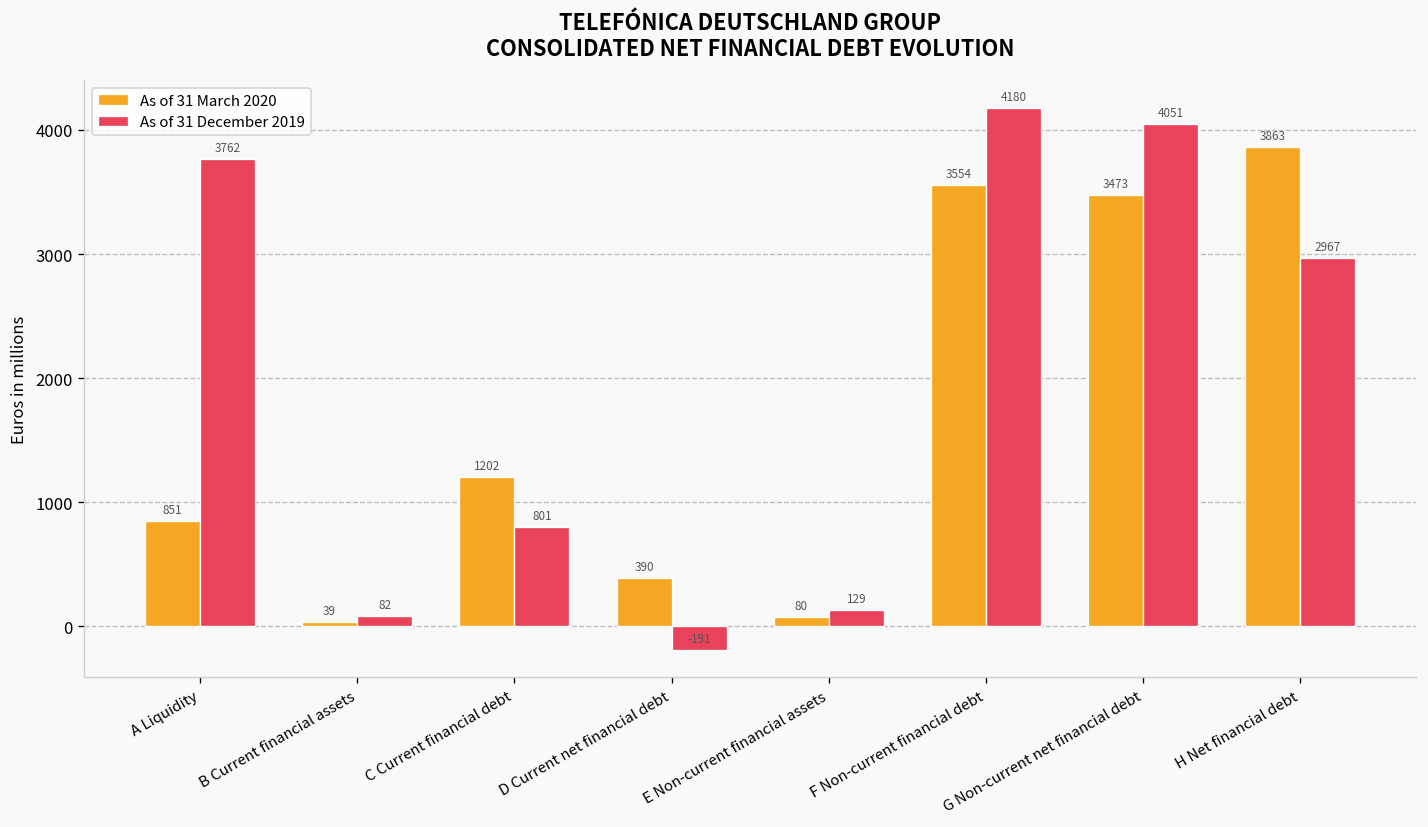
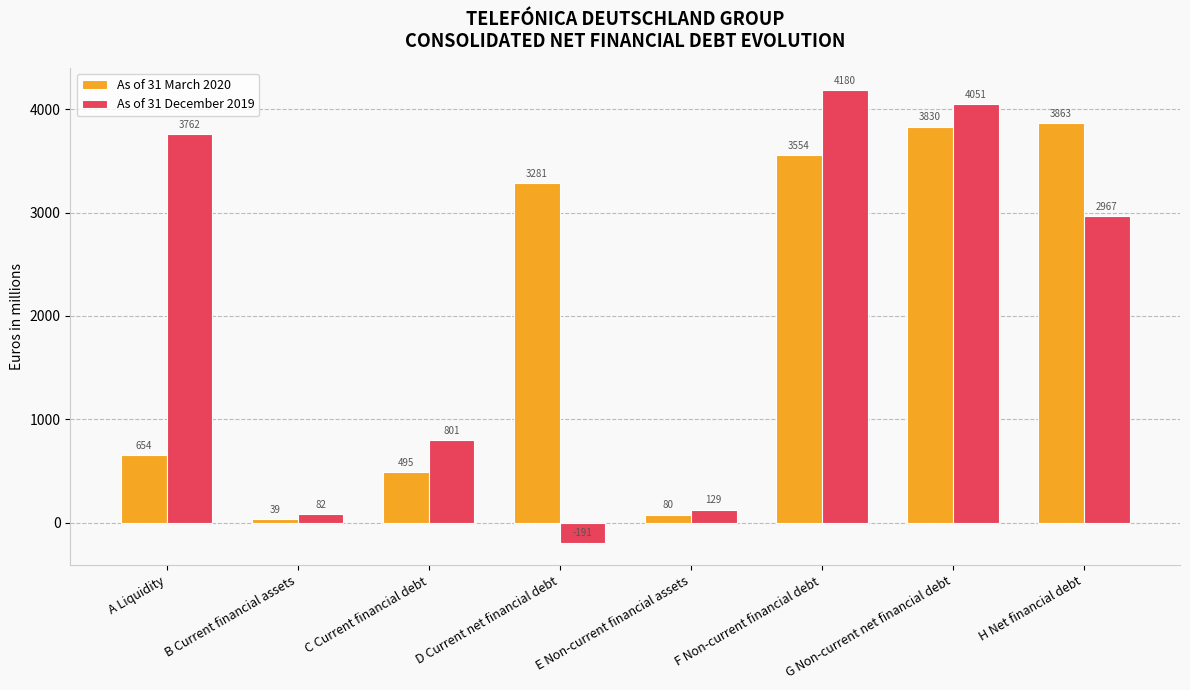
  {
    "As of 31 March 2020": {
-     "A Liquidity": 851,
+     "A Liquidity": 654,
      "B Current financial assets": 39,
-     "C Current financial debt": 1202,
-     "D Current net financial debt": 390,
+     "C Current financial debt": 495,
+     "D Current net financial debt": 3281,
      "E Non-current financial assets": 80,
      "F Non-current financial debt": 3554,
-     "G Non-current net financial debt": 3473,
+     "G Non-current net financial debt": 3830,
      "H Net financial debt": 3863
    },
    "As of 31 December 2019": {
      "A Liquidity": 3762,
      "B Current financial assets": 82,
      "C Current financial debt": 801,
      "D Current net financial debt": -191,
      "E Non-current financial assets": 129,
      "F Non-current financial debt": 4180,
      "G Non-current net financial debt": 4051,
      "H Net financial debt": 2967
    }
  }
